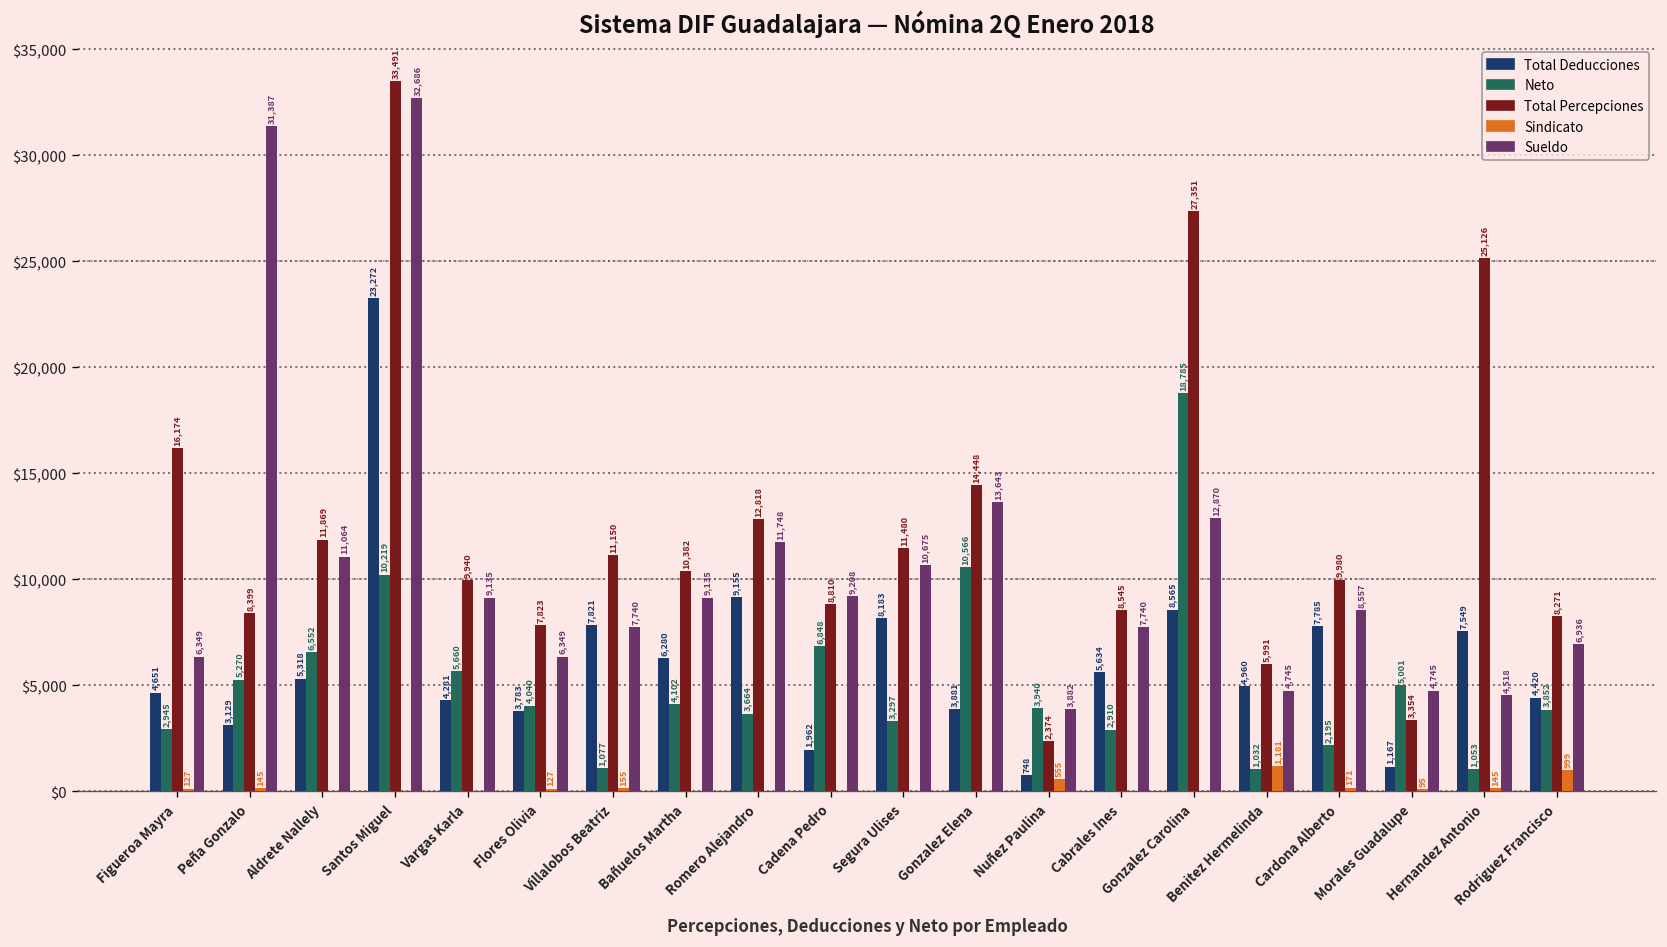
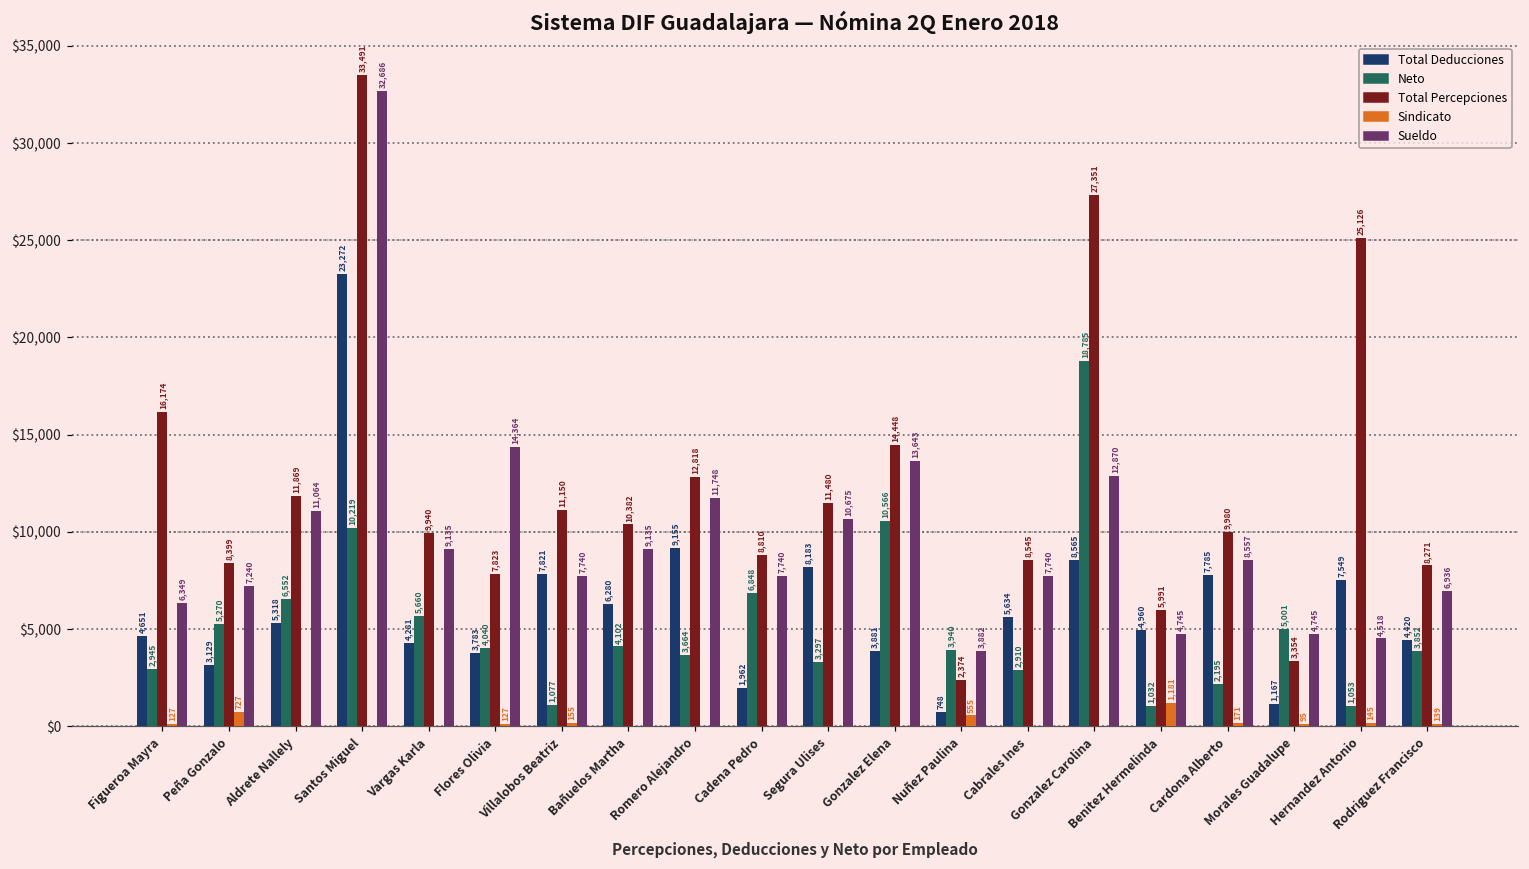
  {
    "Total Percepciones": {
      "Figueroa Mayra": "16,174",
      "Peña Gonzalo": "8,399",
      "Aldrete Nallely": "11,869",
      "Santos Miguel": "33,491",
      "Vargas Karla": "9,940",
      "Flores Olivia": "7,823",
      "Villalobos Beatriz": "11,150",
      "Bañuelos Martha": "10,382",
      "Romero Alejandro": "12,818",
      "Cadena Pedro": "8,810",
      "Segura Ulises": "11,480",
      "Gonzalez Elena": "14,448",
      "Nuñez Paulina": "2,374",
      "Cabrales Ines": "8,545",
      "Gonzalez Carolina": "27,351",
      "Benitez Hermelinda": "5,991",
      "Cardona Alberto": "9,980",
      "Morales Guadalupe": "3,354",
      "Hernandez Antonio": "25,126",
      "Rodriguez Francisco": "8,271"
    },
    "Sindicato": {
      "Figueroa Mayra": "127",
-     "Peña Gonzalo": "145",
+     "Peña Gonzalo": "727",
      "Flores Olivia": "127",
      "Villalobos Beatriz": "155",
      "Nuñez Paulina": "555",
      "Benitez Hermelinda": "1,181",
      "Cardona Alberto": "171",
      "Morales Guadalupe": "95",
      "Hernandez Antonio": "145",
-     "Rodriguez Francisco": "999"
+     "Rodriguez Francisco": "139"
    },
    "Sueldo": {
      "Figueroa Mayra": "6,349",
-     "Peña Gonzalo": "31,387",
+     "Peña Gonzalo": "7,240",
      "Aldrete Nallely": "11,064",
      "Santos Miguel": "32,686",
      "Vargas Karla": "9,135",
-     "Flores Olivia": "6,349",
+     "Flores Olivia": "14,364",
      "Villalobos Beatriz": "7,740",
      "Bañuelos Martha": "9,135",
      "Romero Alejandro": "11,748",
-     "Cadena Pedro": "9,208",
+     "Cadena Pedro": "7,740",
      "Segura Ulises": "10,675",
      "Gonzalez Elena": "13,643",
      "Nuñez Paulina": "3,882",
      "Cabrales Ines": "7,740",
      "Gonzalez Carolina": "12,870",
      "Benitez Hermelinda": "4,745",
      "Cardona Alberto": "8,557",
      "Morales Guadalupe": "4,745",
      "Hernandez Antonio": "4,518",
      "Rodriguez Francisco": "6,936"
    }
  }
